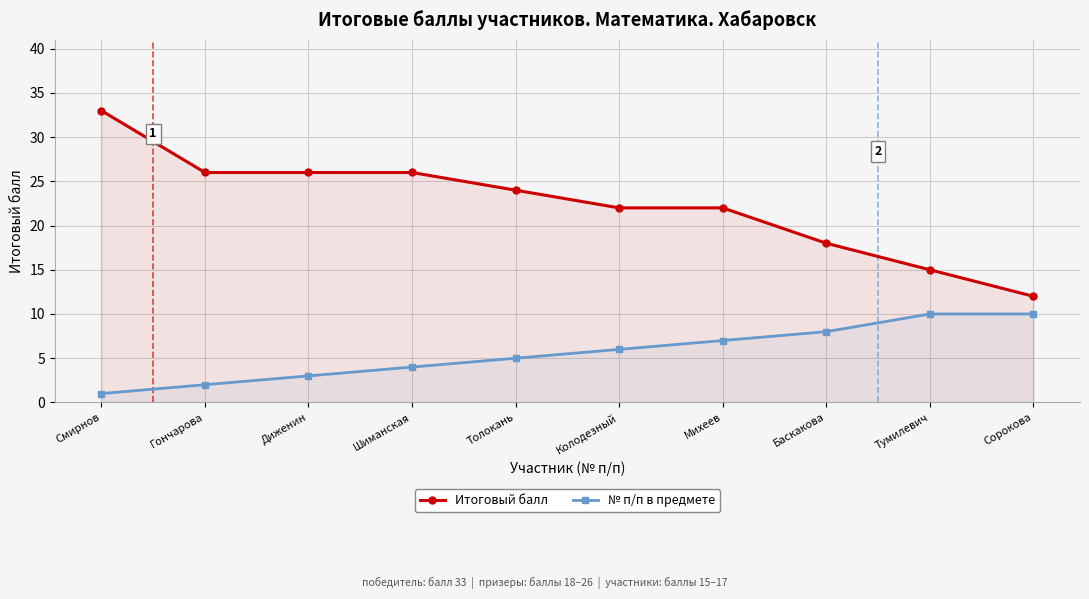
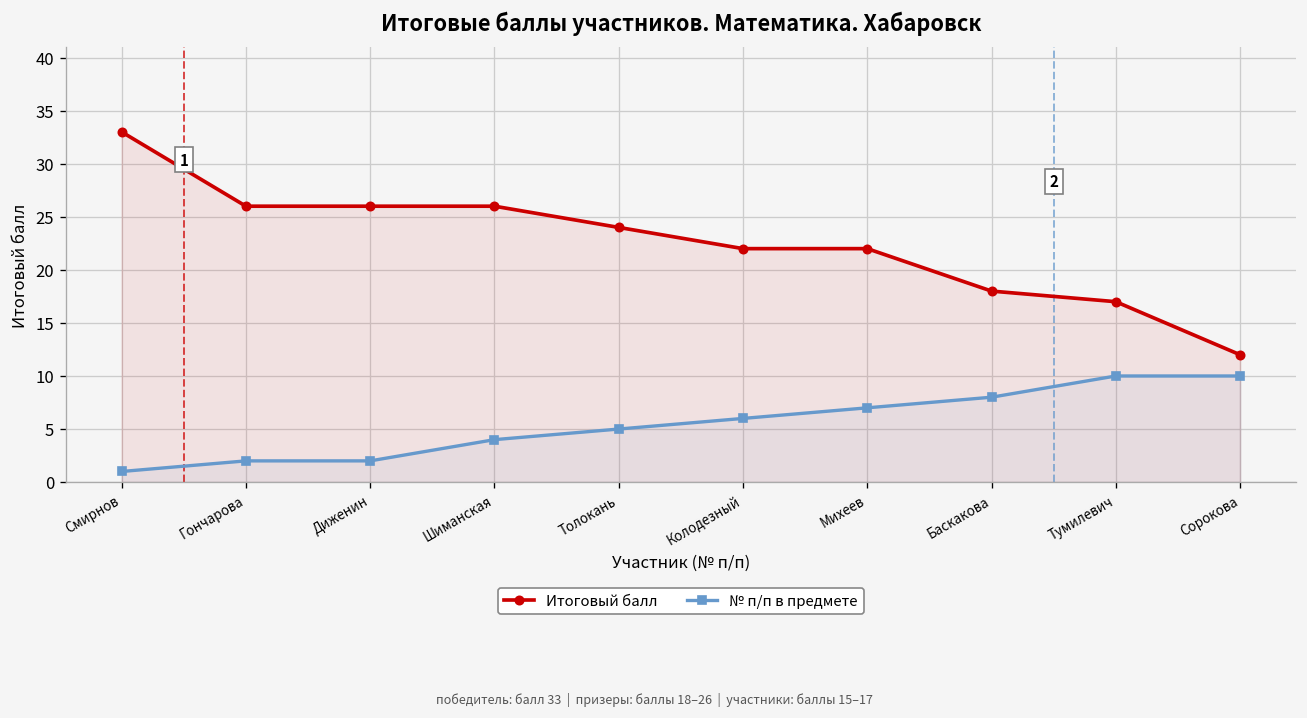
  {
    "Итоговый балл": {
      "Смирнов": 33,
      "Гончарова": 26,
      "Диженин": 26,
      "Шиманская": 26,
      "Толокань": 24,
      "Колодезный": 22,
      "Михеев": 22,
      "Баскакова": 18,
-     "Тумилевич": 15,
+     "Тумилевич": 17,
      "Сорокова": 12
    },
    "№ п/п в предмете": {
      "Смирнов": 1,
      "Гончарова": 2,
-     "Диженин": 3,
+     "Диженин": 2,
      "Шиманская": 4,
      "Толокань": 5,
      "Колодезный": 6,
      "Михеев": 7,
      "Баскакова": 8,
      "Тумилевич": 10,
      "Сорокова": 10
    }
  }
